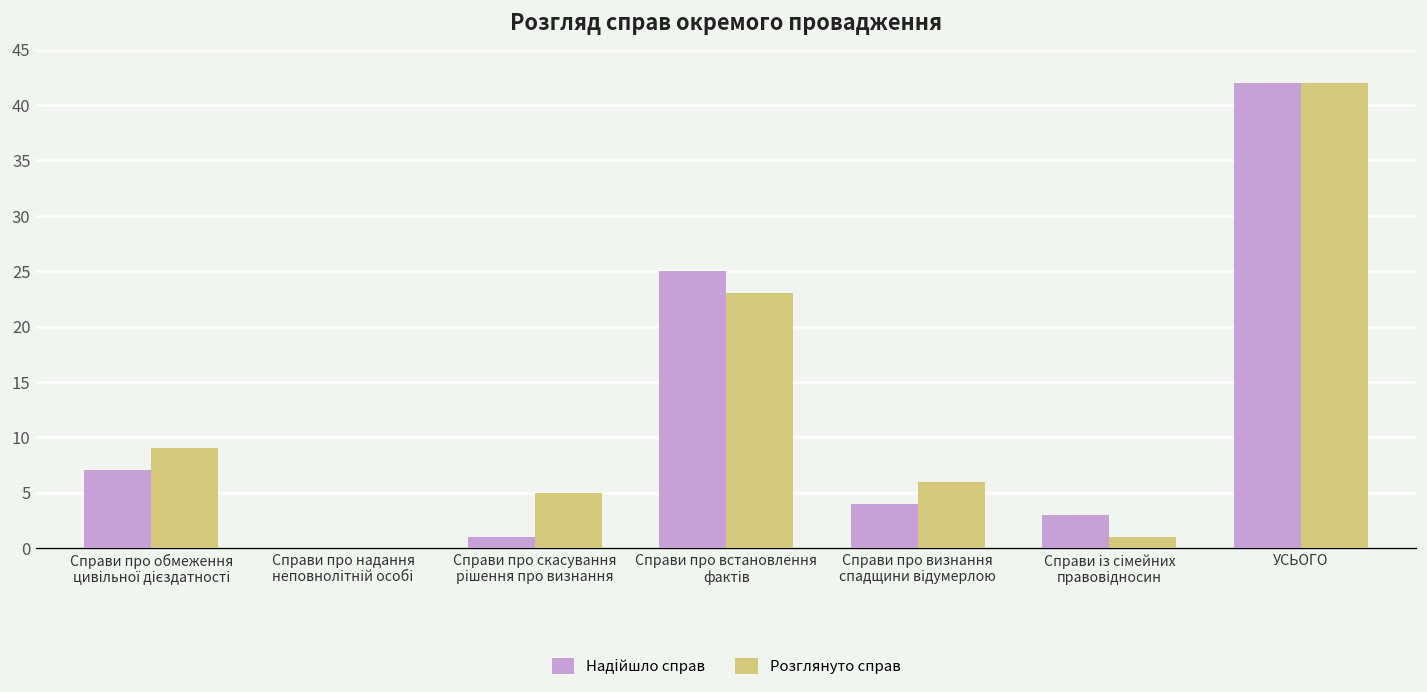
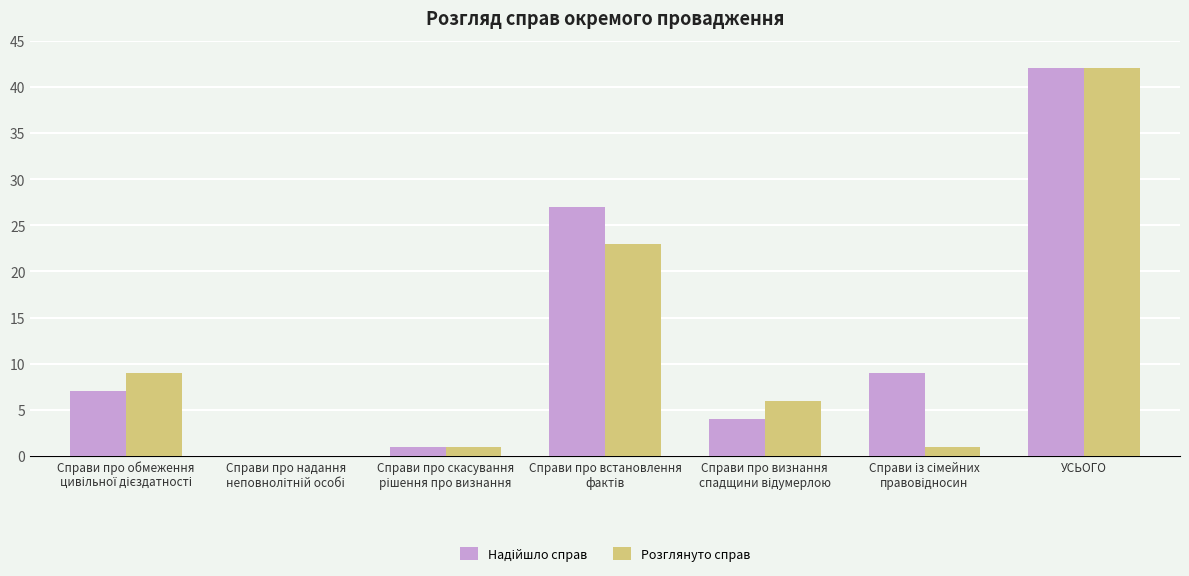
  {
    "Надійшло справ": {
      "Справи про обмеження цивільної дієздатності": 7,
      "Справи про надання неповнолітній особі": 0,
      "Справи про скасування рішення про визнання": 1,
-     "Справи про встановлення фактів": 25,
+     "Справи про встановлення фактів": 27,
      "Справи про визнання спадщини відумерлою": 4,
-     "Справи із сімейних правовідносин": 3,
+     "Справи із сімейних правовідносин": 9,
      "УСЬОГО": 42
    },
    "Розглянуто справ": {
      "Справи про обмеження цивільної дієздатності": 9,
      "Справи про надання неповнолітній особі": 0,
-     "Справи про скасування рішення про визнання": 5,
+     "Справи про скасування рішення про визнання": 1,
      "Справи про встановлення фактів": 23,
      "Справи про визнання спадщини відумерлою": 6,
      "Справи із сімейних правовідносин": 1,
      "УСЬОГО": 42
    }
  }
